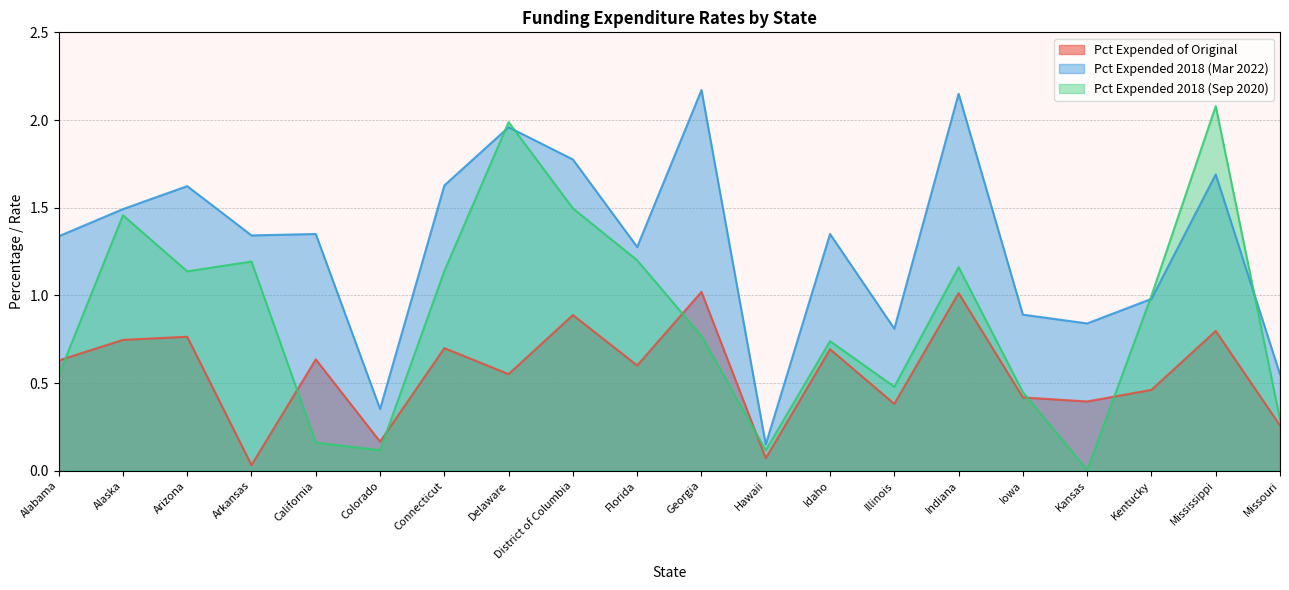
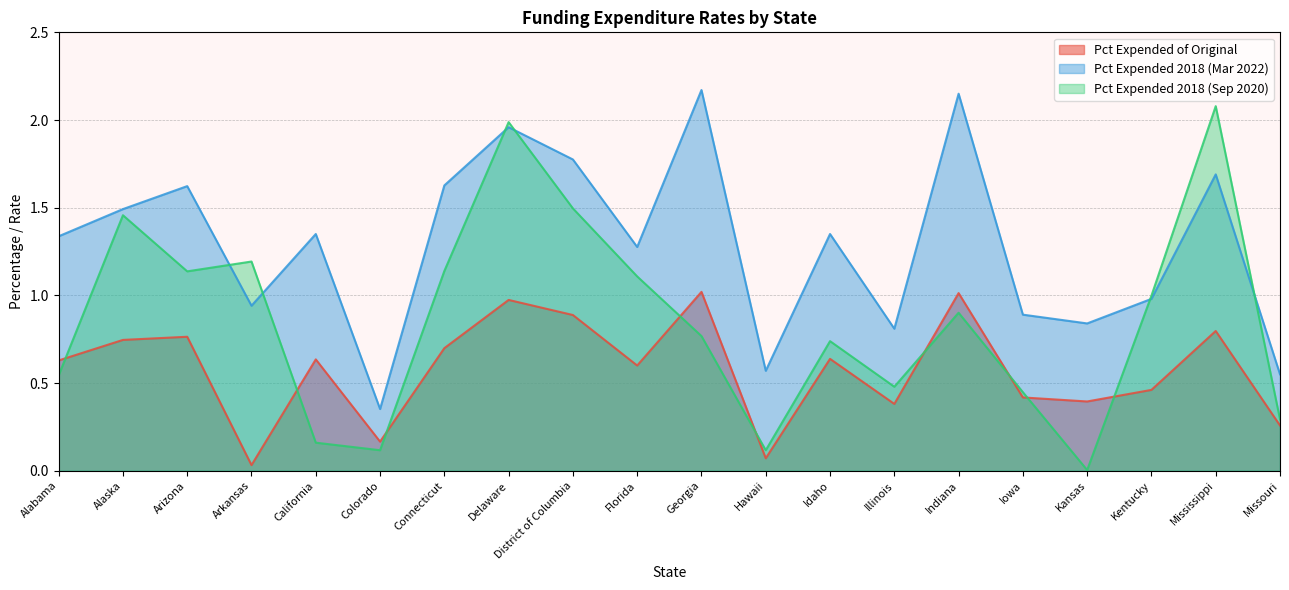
  {
    "Pct Expended of Original": {
      "Alabama": 0.63,
      "Alaska": 0.75,
      "Arizona": 0.76,
      "Arkansas": 0.03,
      "California": 0.64,
      "Colorado": 0.17,
      "Connecticut": 0.70,
-     "Delaware": 0.55,
+     "Delaware": 0.97,
      "District of Columbia": 0.89,
      "Florida": 0.60,
      "Georgia": 1.02,
      "Hawaii": 0.07,
-     "Idaho": 0.69,
+     "Idaho": 0.64,
      "Illinois": 0.38,
      "Indiana": 1.01,
      "Iowa": 0.42,
      "Kansas": 0.40,
      "Kentucky": 0.46,
      "Mississippi": 0.80,
      "Missouri": 0.26
    },
    "Pct Expended 2018 (Mar 2022)": {
      "Alabama": 1.34,
      "Alaska": 1.49,
      "Arizona": 1.62,
-     "Arkansas": 1.34,
+     "Arkansas": 0.94,
      "California": 1.35,
      "Colorado": 0.35,
      "Connecticut": 1.63,
      "Delaware": 1.96,
      "District of Columbia": 1.78,
      "Florida": 1.28,
      "Georgia": 2.17,
-     "Hawaii": 0.15,
+     "Hawaii": 0.57,
      "Idaho": 1.35,
      "Illinois": 0.81,
      "Indiana": 2.15,
      "Iowa": 0.89,
      "Kansas": 0.84,
      "Kentucky": 0.98,
      "Mississippi": 1.69,
      "Missouri": 0.55
    },
    "Pct Expended 2018 (Sep 2020)": {
      "Alabama": 0.54,
      "Alaska": 1.46,
      "Arizona": 1.14,
      "Arkansas": 1.19,
      "California": 0.16,
      "Colorado": 0.12,
      "Connecticut": 1.14,
      "Delaware": 1.99,
      "District of Columbia": 1.50,
-     "Florida": 1.20,
+     "Florida": 1.11,
      "Georgia": 0.77,
      "Hawaii": 0.12,
      "Idaho": 0.74,
      "Illinois": 0.48,
-     "Indiana": 1.16,
+     "Indiana": 0.90,
      "Iowa": 0.45,
      "Kansas": 0.00,
      "Kentucky": 1.00,
      "Mississippi": 2.08,
      "Missouri": 0.29
    }
  }
